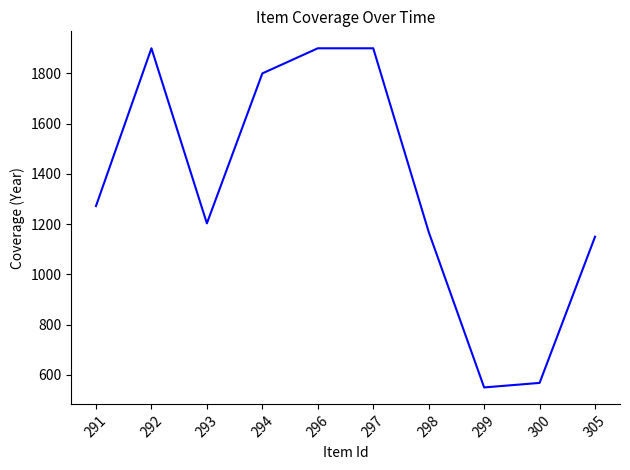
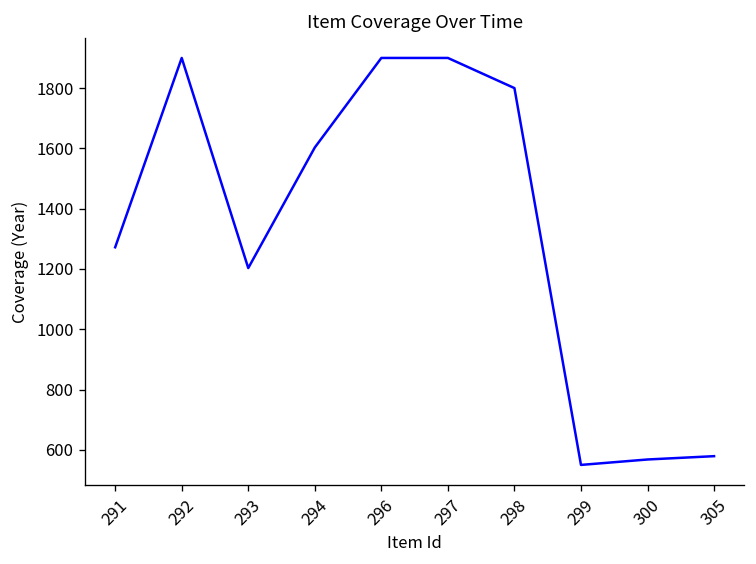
  {
    "291": 1270,
    "292": 1900,
    "293": 1200,
-   "294": 1800,
+   "294": 1600,
    "296": 1900,
    "297": 1900,
-   "298": 1170,
+   "298": 1800,
    "299": 550,
    "300": 570,
-   "305": 1150
+   "305": 580
  }
